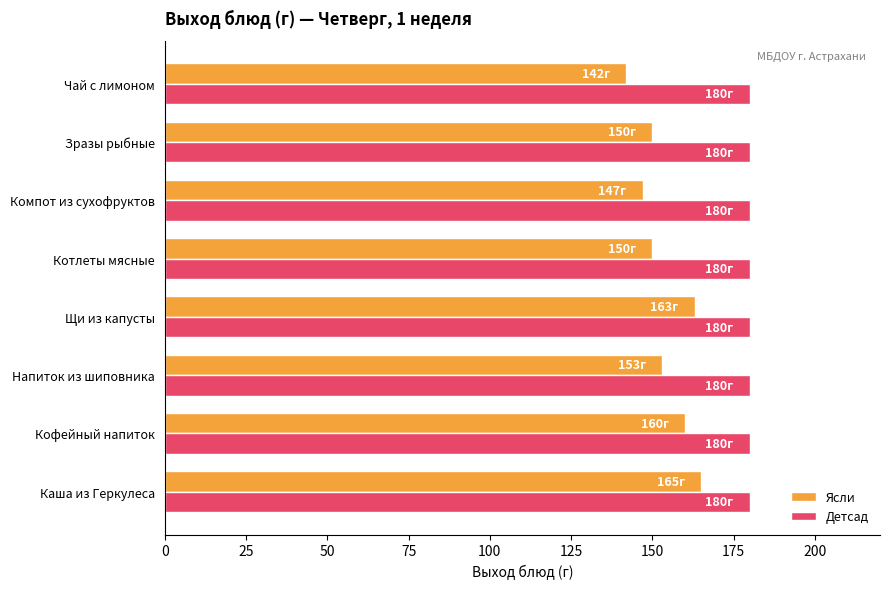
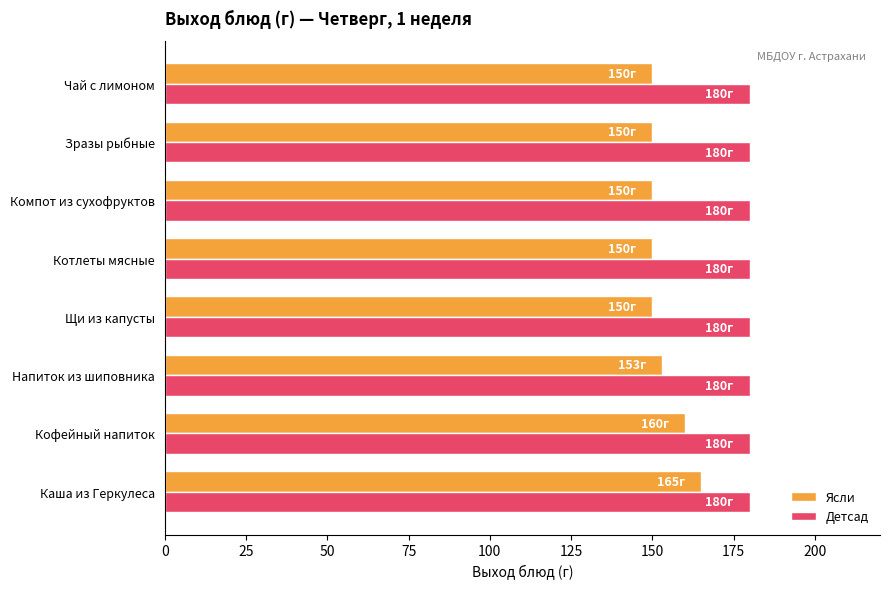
  {
    "Ясли": {
-     "Чай с лимоном": "142г",
+     "Чай с лимоном": "150г",
      "Зразы рыбные": "150г",
-     "Компот из сухофруктов": "147г",
+     "Компот из сухофруктов": "150г",
      "Котлеты мясные": "150г",
-     "Щи из капусты": "163г",
+     "Щи из капусты": "150г",
      "Напиток из шиповника": "153г",
      "Кофейный напиток": "160г",
      "Каша из Геркулеса": "165г"
    },
    "Детсад": {
      "Чай с лимоном": "180г",
      "Зразы рыбные": "180г",
      "Компот из сухофруктов": "180г",
      "Котлеты мясные": "180г",
      "Щи из капусты": "180г",
      "Напиток из шиповника": "180г",
      "Кофейный напиток": "180г",
      "Каша из Геркулеса": "180г"
    }
  }
